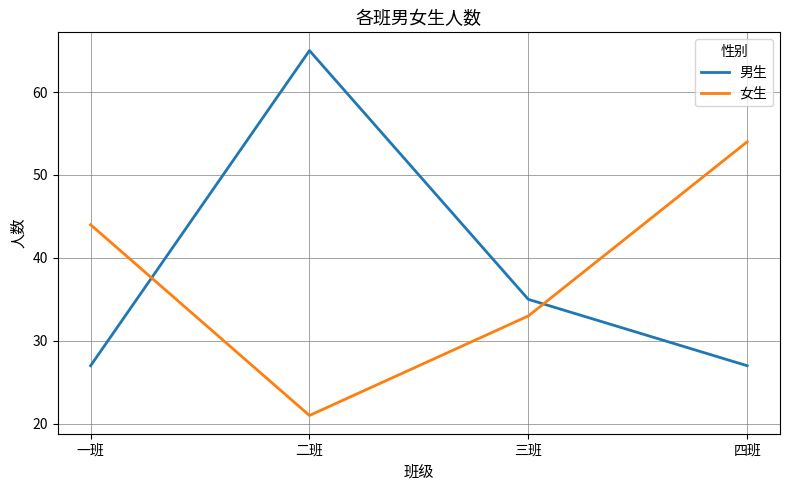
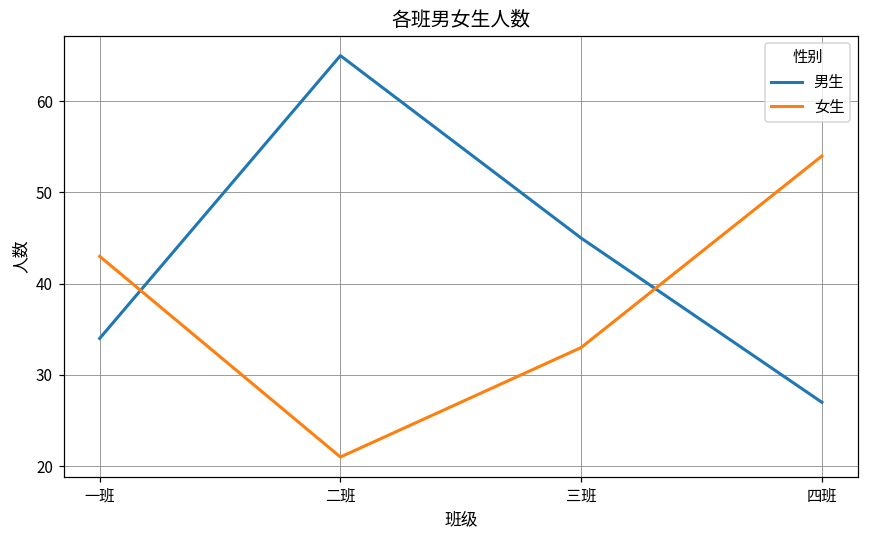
  {
    "男生": {
-     "一班": 27,
+     "一班": 34,
      "二班": 65,
-     "三班": 35,
+     "三班": 45,
      "四班": 27
    },
    "女生": {
-     "一班": 44,
+     "一班": 43,
      "二班": 21,
      "三班": 33,
      "四班": 54
    }
  }
